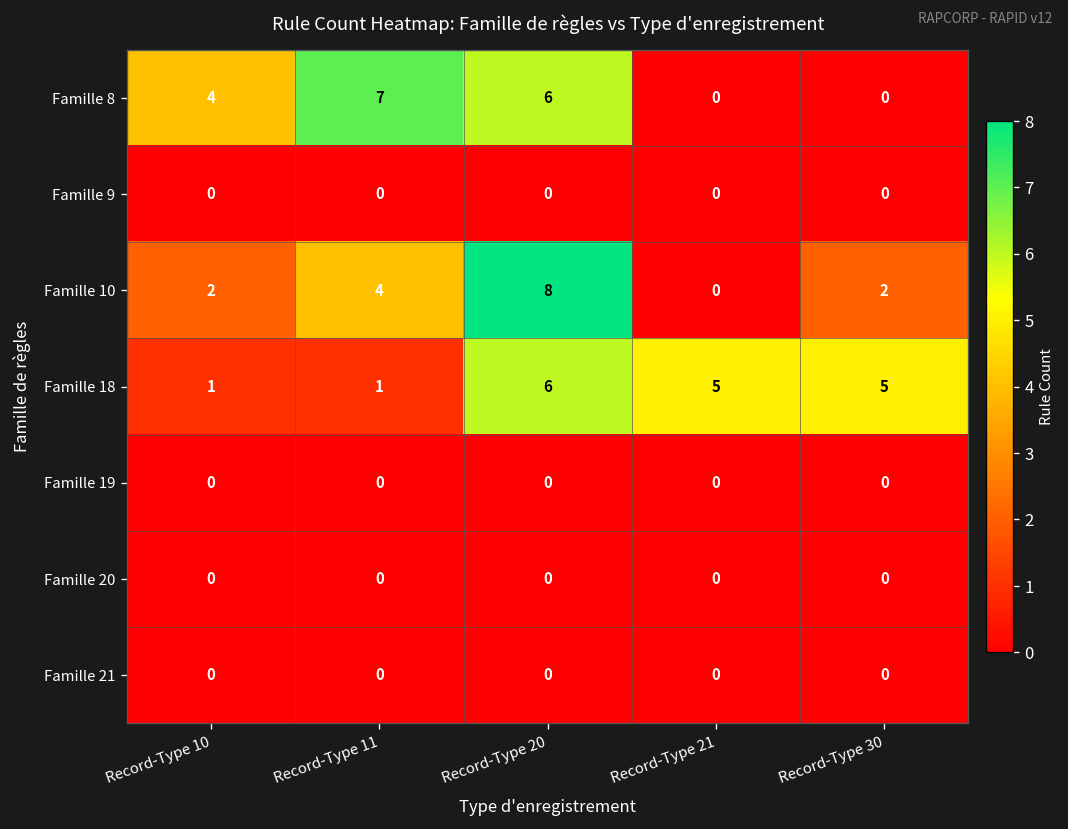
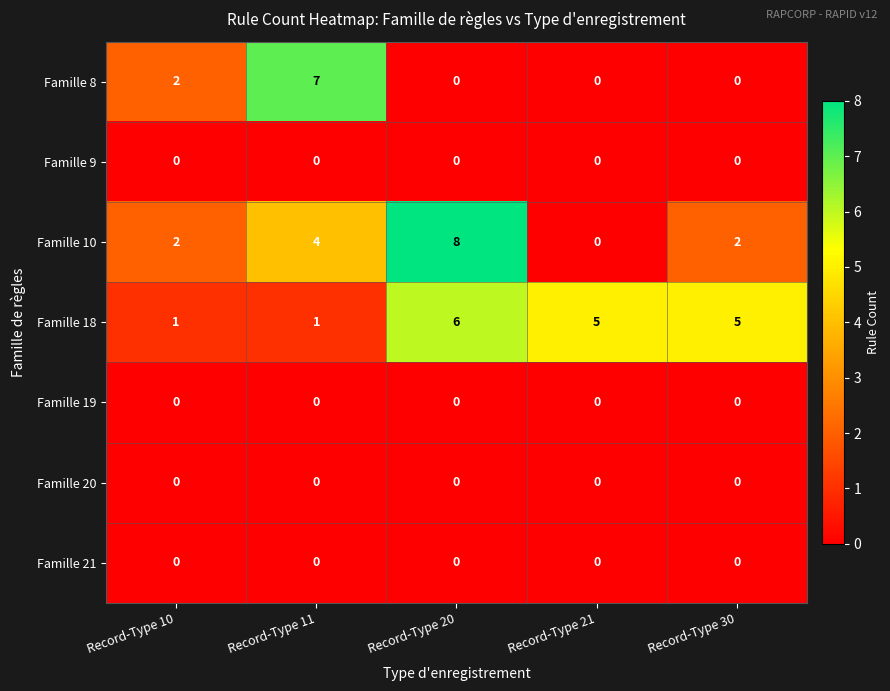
  {
    "Famille 8": {
-     "Record-Type 10": 4,
+     "Record-Type 10": 2,
      "Record-Type 11": 7,
-     "Record-Type 20": 6,
+     "Record-Type 20": 0,
      "Record-Type 21": 0,
      "Record-Type 30": 0
    },
    "Famille 9": {
      "Record-Type 10": 0,
      "Record-Type 11": 0,
      "Record-Type 20": 0,
      "Record-Type 21": 0,
      "Record-Type 30": 0
    },
    "Famille 10": {
      "Record-Type 10": 2,
      "Record-Type 11": 4,
      "Record-Type 20": 8,
      "Record-Type 21": 0,
      "Record-Type 30": 2
    },
    "Famille 18": {
      "Record-Type 10": 1,
      "Record-Type 11": 1,
      "Record-Type 20": 6,
      "Record-Type 21": 5,
      "Record-Type 30": 5
    },
    "Famille 19": {
      "Record-Type 10": 0,
      "Record-Type 11": 0,
      "Record-Type 20": 0,
      "Record-Type 21": 0,
      "Record-Type 30": 0
    },
    "Famille 20": {
      "Record-Type 10": 0,
      "Record-Type 11": 0,
      "Record-Type 20": 0,
      "Record-Type 21": 0,
      "Record-Type 30": 0
    },
    "Famille 21": {
      "Record-Type 10": 0,
      "Record-Type 11": 0,
      "Record-Type 20": 0,
      "Record-Type 21": 0,
      "Record-Type 30": 0
    }
  }
